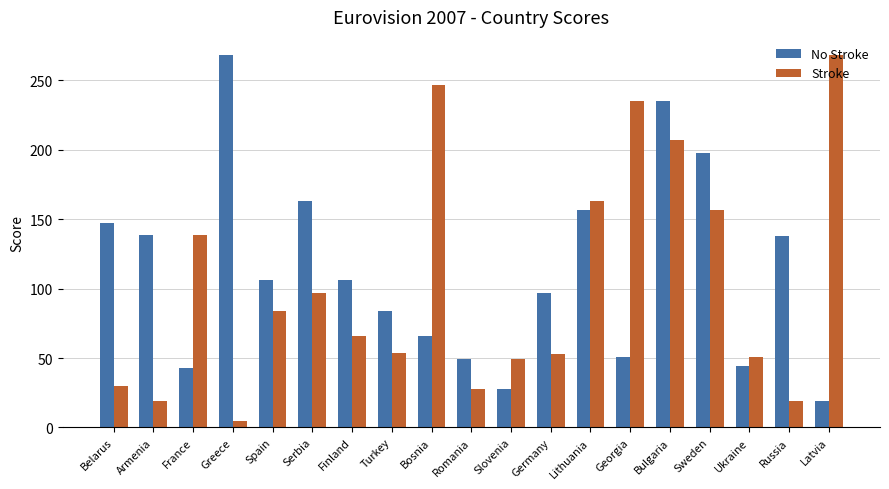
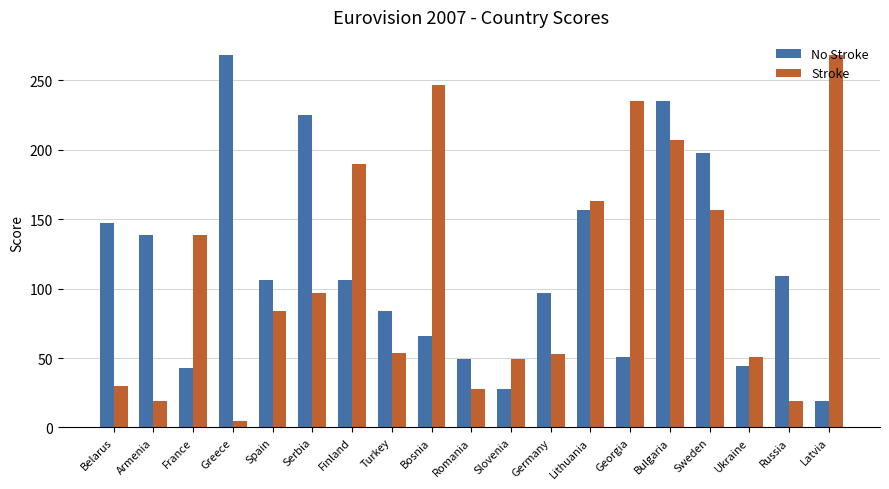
  {
    "No Stroke": {
      "Belarus": 147,
      "Armenia": 139,
      "France": 43,
      "Greece": 268,
      "Spain": 106,
-     "Serbia": 163,
+     "Serbia": 225,
      "Finland": 106,
      "Turkey": 84,
      "Bosnia": 66,
      "Romania": 49,
      "Slovenia": 28,
      "Germany": 97,
      "Lithuania": 157,
      "Georgia": 51,
      "Bulgaria": 235,
      "Sweden": 198,
      "Ukraine": 44,
-     "Russia": 138,
+     "Russia": 109,
      "Latvia": 19
    },
    "Stroke": {
      "Belarus": 30,
      "Armenia": 19,
      "France": 139,
      "Greece": 5,
      "Spain": 84,
      "Serbia": 97,
-     "Finland": 66,
+     "Finland": 190,
      "Turkey": 54,
      "Bosnia": 247,
      "Romania": 28,
      "Slovenia": 49,
      "Germany": 53,
      "Lithuania": 163,
      "Georgia": 235,
      "Bulgaria": 207,
      "Sweden": 157,
      "Ukraine": 51,
      "Russia": 19,
      "Latvia": 268
    }
  }
